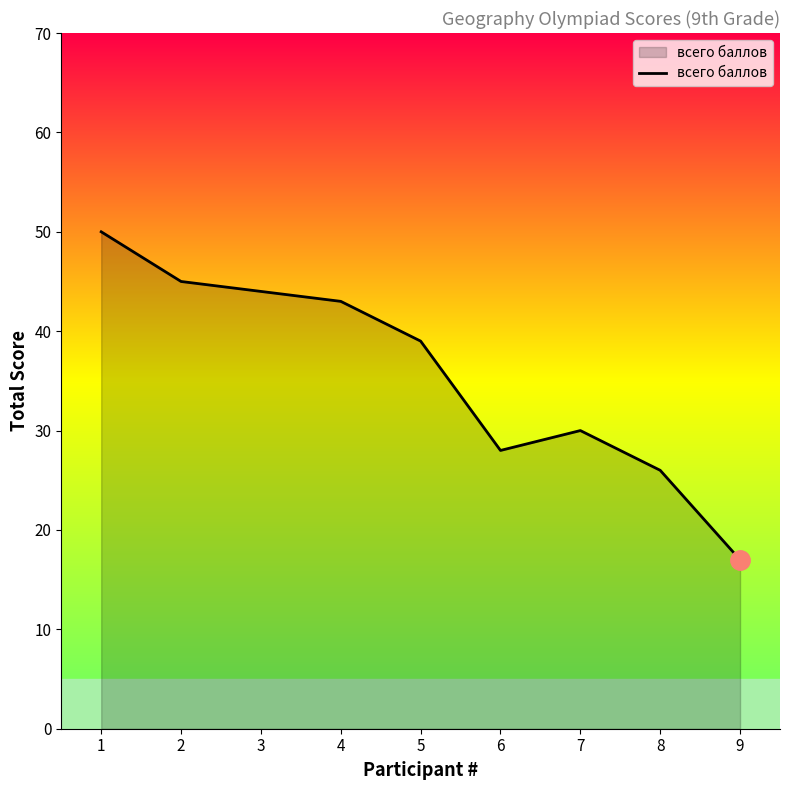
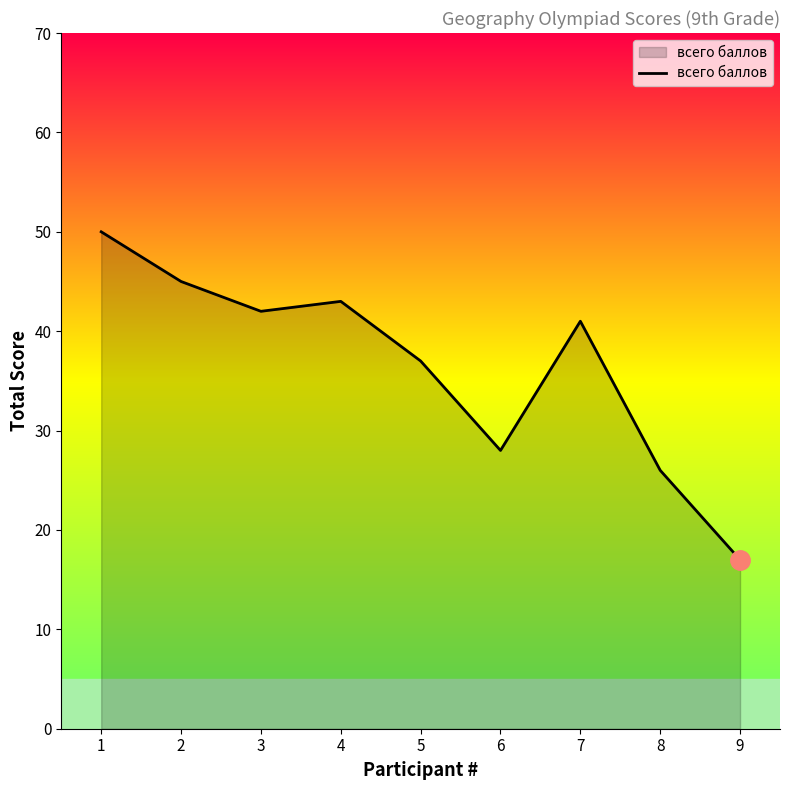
  {
    "всего баллов": {
      "1": 50,
      "2": 45,
-     "3": 44,
+     "3": 42,
      "4": 43,
-     "5": 39,
+     "5": 37,
      "6": 28,
-     "7": 30,
+     "7": 41,
      "8": 26
    }
  }
